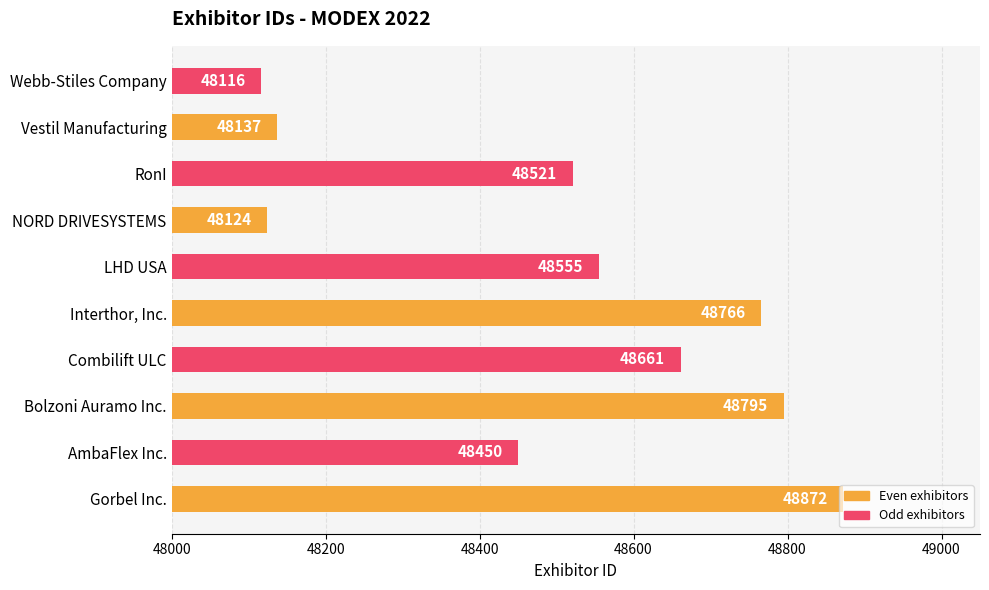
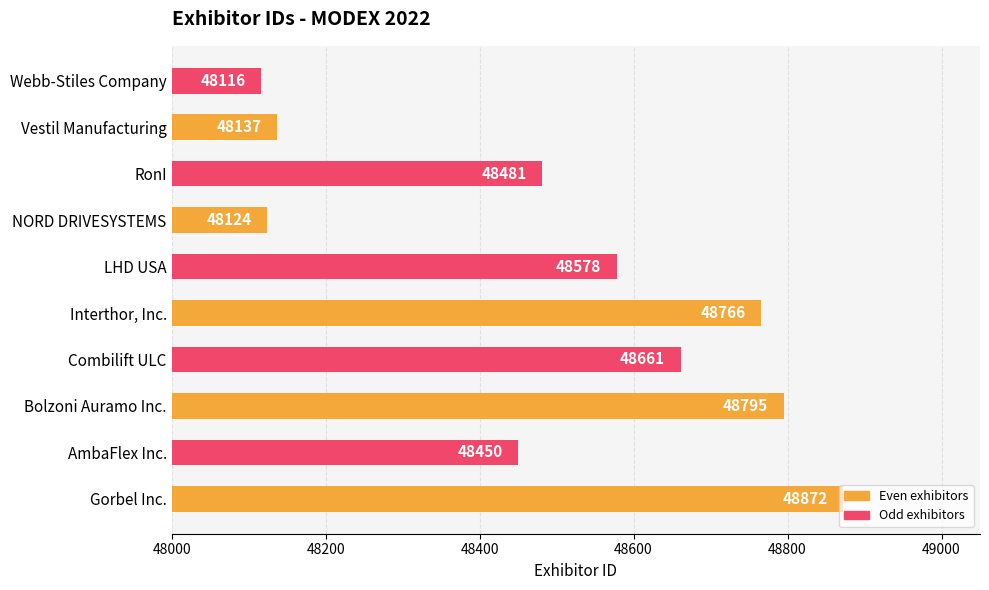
  {
    "Webb-Stiles Company": 48116,
    "Vestil Manufacturing": 48137,
-   "RonI": 48521,
+   "RonI": 48481,
    "NORD DRIVESYSTEMS": 48124,
-   "LHD USA": 48555,
+   "LHD USA": 48578,
    "Interthor, Inc.": 48766,
    "Combilift ULC": 48661,
    "Bolzoni Auramo Inc.": 48795,
    "AmbaFlex Inc.": 48450
  }
